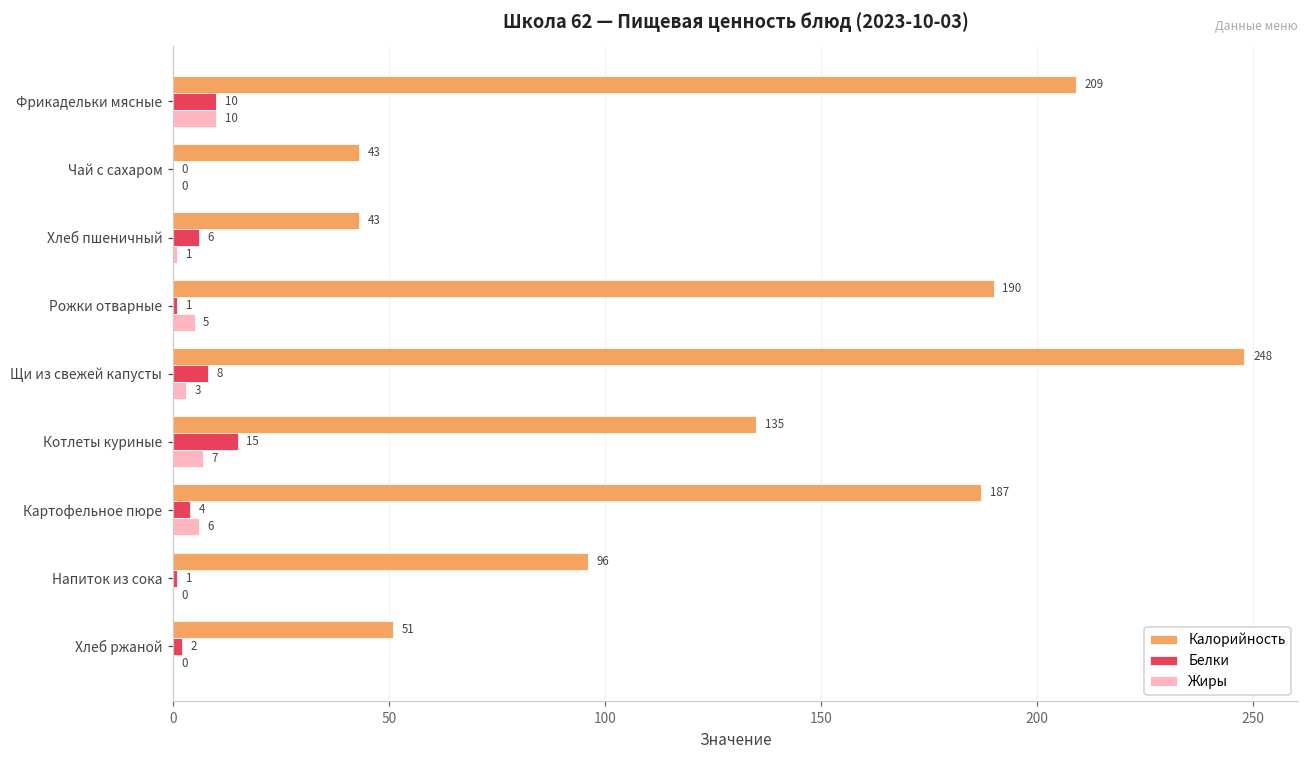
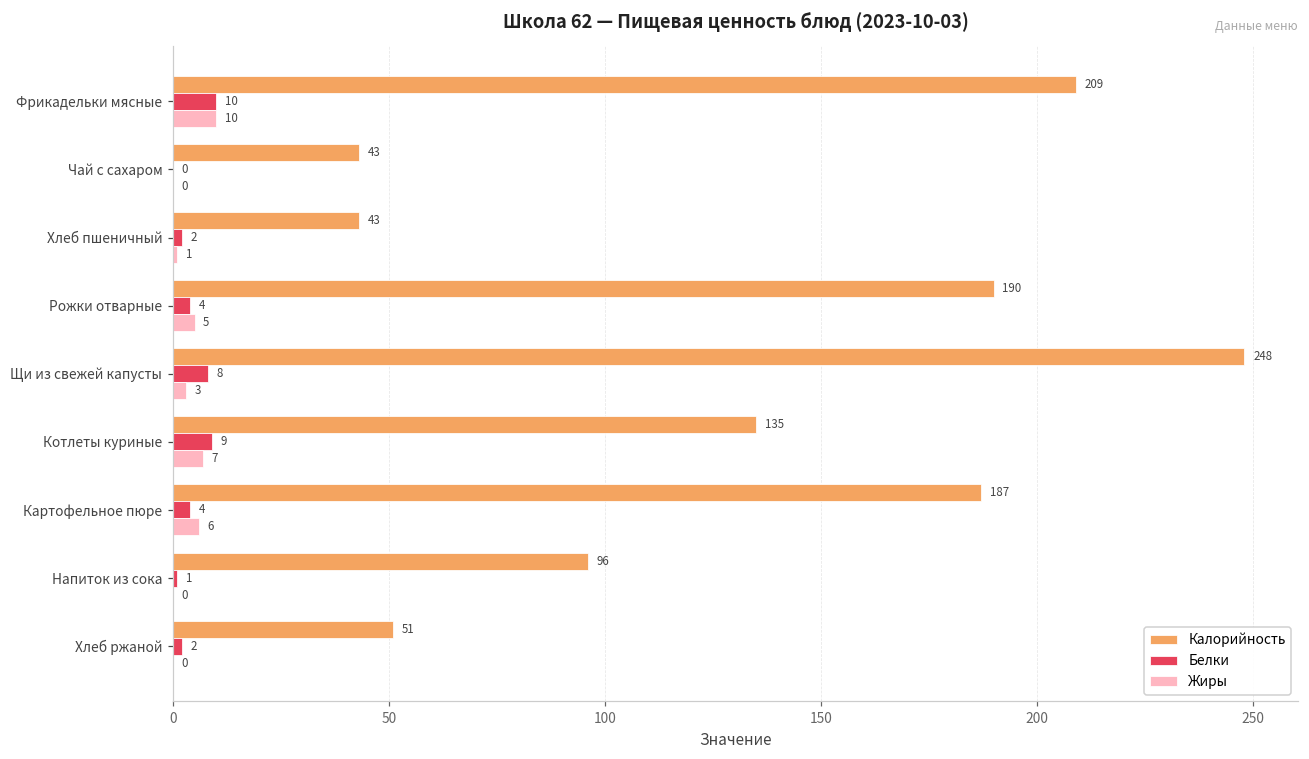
  {
    "Калорийность": {
      "Фрикадельки мясные": 209,
      "Чай с сахаром": 43,
      "Хлеб пшеничный": 43,
      "Рожки отварные": 190,
      "Щи из свежей капусты": 248,
      "Котлеты куриные": 135,
      "Картофельное пюре": 187,
      "Напиток из сока": 96,
      "Хлеб ржаной": 51
    },
    "Белки": {
      "Фрикадельки мясные": 10,
      "Чай с сахаром": 0,
-     "Хлеб пшеничный": 6,
-     "Рожки отварные": 1,
+     "Хлеб пшеничный": 2,
+     "Рожки отварные": 4,
      "Щи из свежей капусты": 8,
-     "Котлеты куриные": 15,
+     "Котлеты куриные": 9,
      "Картофельное пюре": 4,
      "Напиток из сока": 1,
      "Хлеб ржаной": 2
    },
    "Жиры": {
      "Фрикадельки мясные": 10,
      "Чай с сахаром": 0,
      "Хлеб пшеничный": 1,
      "Рожки отварные": 5,
      "Щи из свежей капусты": 3,
      "Котлеты куриные": 7,
      "Картофельное пюре": 6,
      "Напиток из сока": 0,
      "Хлеб ржаной": 0
    }
  }
